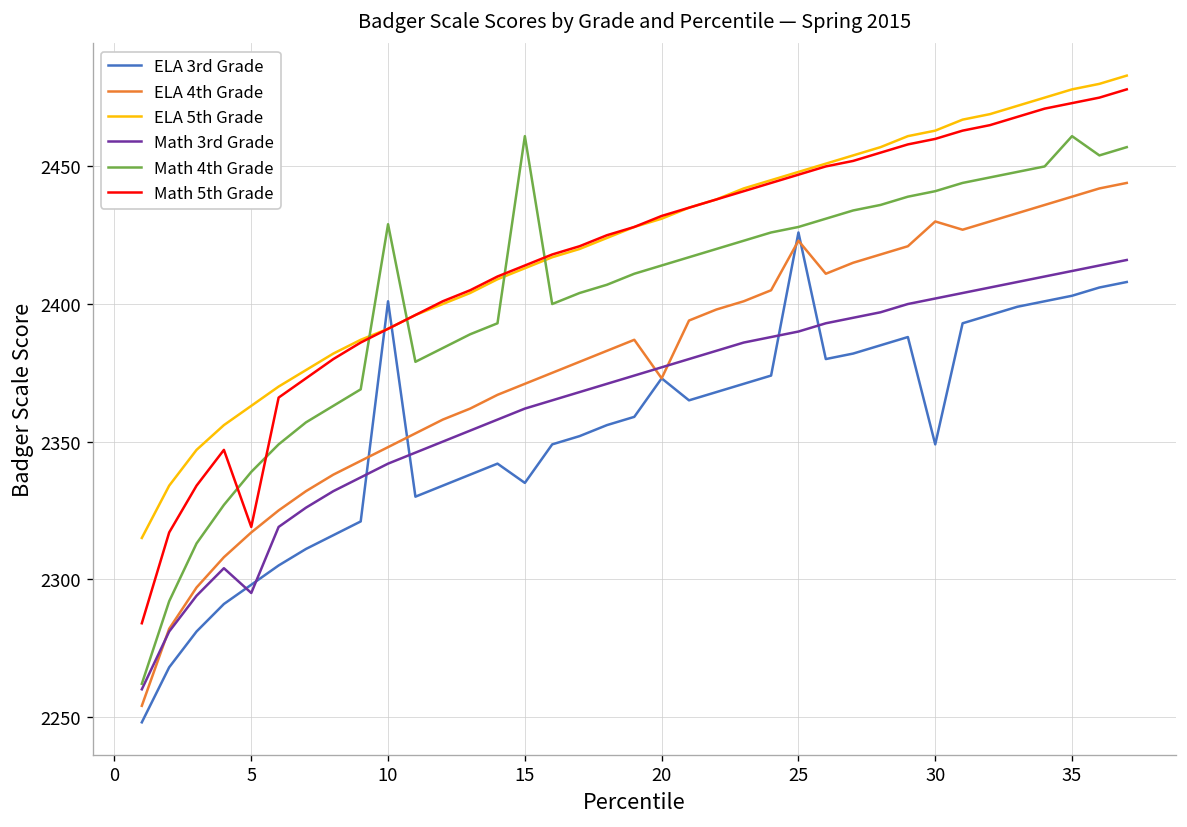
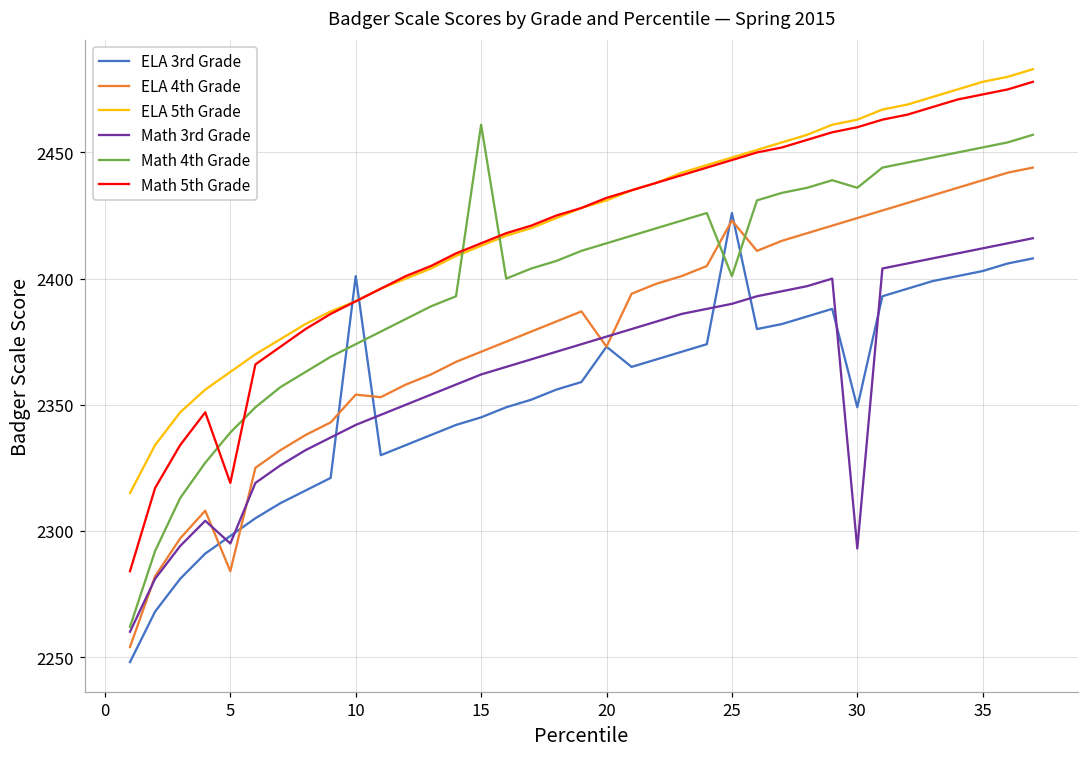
  {
    "ELA 3rd Grade": {
      "5": 2298,
      "10": 2401,
-     "15": 2335,
+     "15": 2345,
      "25": 2426,
      "30": 2349,
      "35": 2403
    },
    "ELA 4th Grade": {
-     "5": 2317,
-     "10": 2348,
+     "5": 2284,
+     "10": 2354,
      "15": 2371,
      "25": 2423,
-     "30": 2430,
+     "30": 2424,
      "35": 2439
    },
    "ELA 5th Grade": {
      "5": 2363,
      "30": 2463,
      "35": 2478
    },
    "Math 3rd Grade": {
      "5": 2295,
      "10": 2342,
      "15": 2362,
      "20": 2377,
      "25": 2390,
-     "30": 2402,
+     "30": 2293,
      "35": 2412
    },
    "Math 4th Grade": {
      "5": 2339,
-     "10": 2429,
+     "10": 2374,
      "15": 2461,
      "20": 2414,
-     "25": 2428,
-     "30": 2441,
-     "35": 2461
+     "25": 2401,
+     "30": 2436,
+     "35": 2452
    },
    "Math 5th Grade": {
      "5": 2319,
      "30": 2460,
      "35": 2473
    }
  }
